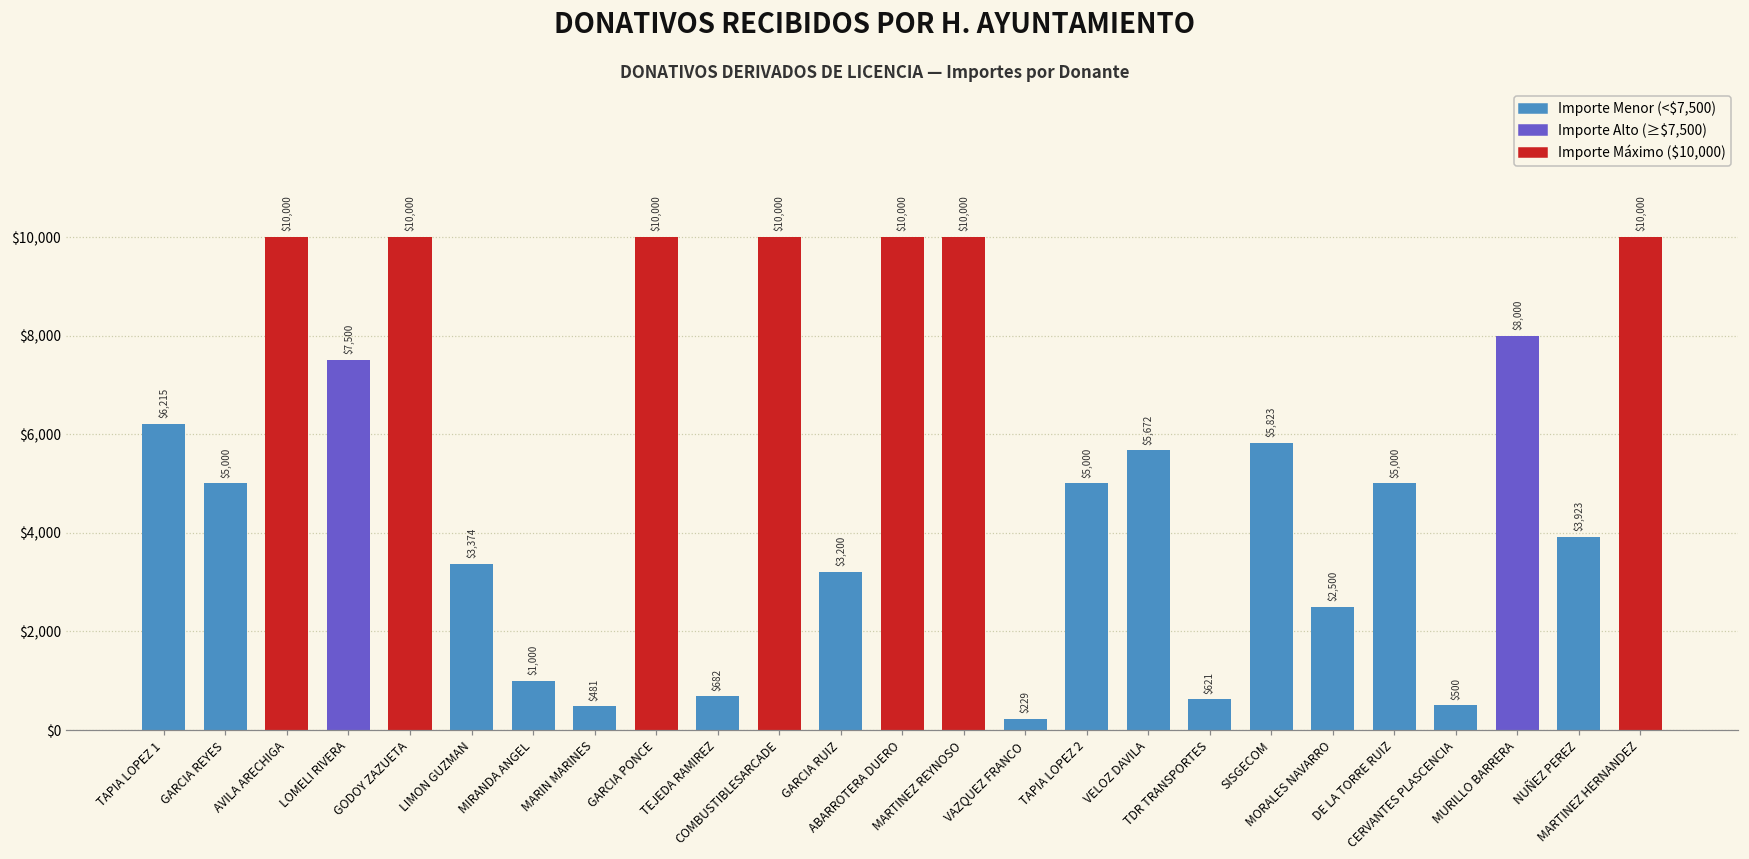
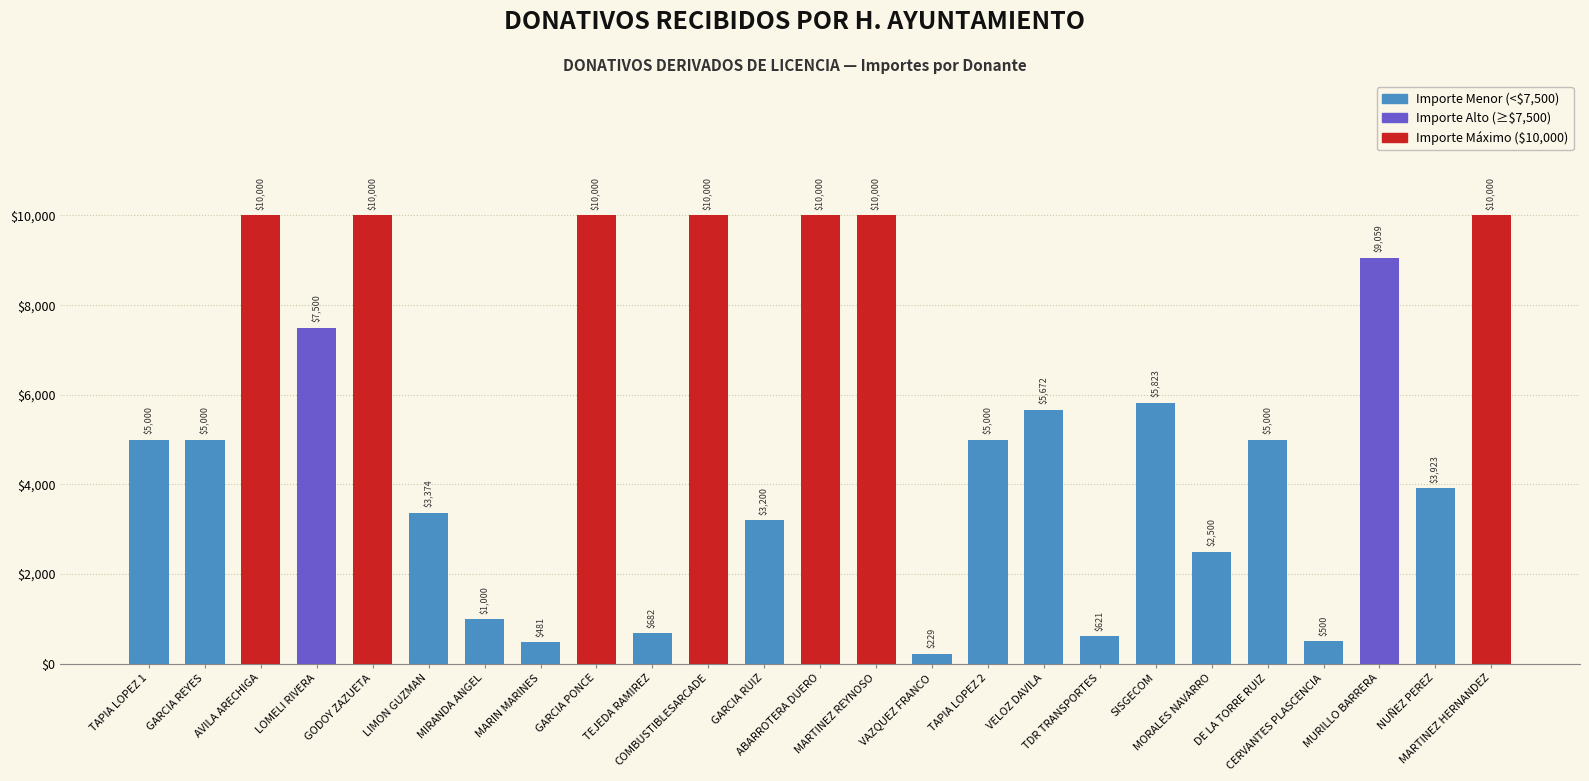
  {
-   "TAPIA LOPEZ 1": "$6,215",
+   "TAPIA LOPEZ 1": "$5,000",
    "GARCIA REYES": "$5,000",
    "AVILA ARECHIGA": "$10,000",
    "LOMELI RIVERA": "$7,500",
    "GODOY ZAZUETA": "$10,000",
    "LIMON GUZMAN": "$3,374",
    "MIRANDA ANGEL": "$1,000",
    "MARIN MARINES": "$481",
    "GARCIA PONCE": "$10,000",
    "TEJEDA RAMIREZ": "$682",
    "COMBUSTIBLESARCADE": "$10,000",
    "GARCIA RUIZ": "$3,200",
    "ABARROTERA DUERO": "$10,000",
    "MARTINEZ REYNOSO": "$10,000",
    "VAZQUEZ FRANCO": "$229",
    "TAPIA LOPEZ 2": "$5,000",
    "VELOZ DAVILA": "$5,672",
    "TDR TRANSPORTES": "$621",
    "SISGECOM": "$5,823",
    "MORALES NAVARRO": "$2,500",
    "DE LA TORRE RUIZ": "$5,000",
    "CERVANTES PLASCENCIA": "$500",
-   "MURILLO BARRERA": "$8,000",
+   "MURILLO BARRERA": "$9,059",
    "NUÑEZ PEREZ": "$3,923",
    "MARTINEZ HERNANDEZ": "$10,000"
  }
